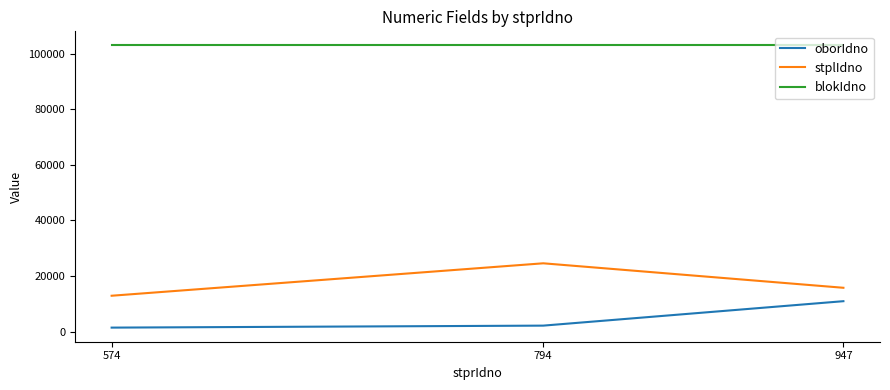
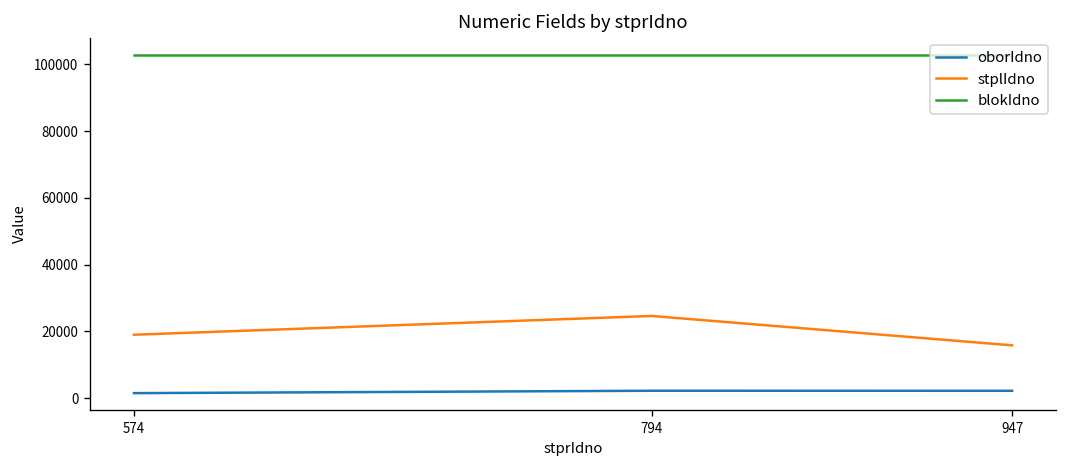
  {
    "oborIdno": {
      "574": 1000,
      "794": 2000,
-     "947": 11000
+     "947": 2000
    },
    "stplIdno": {
-     "574": 13000,
+     "574": 19000,
      "794": 25000,
      "947": 16000
    },
    "blokIdno": {
      "574": 103000,
      "794": 103000
    }
  }
